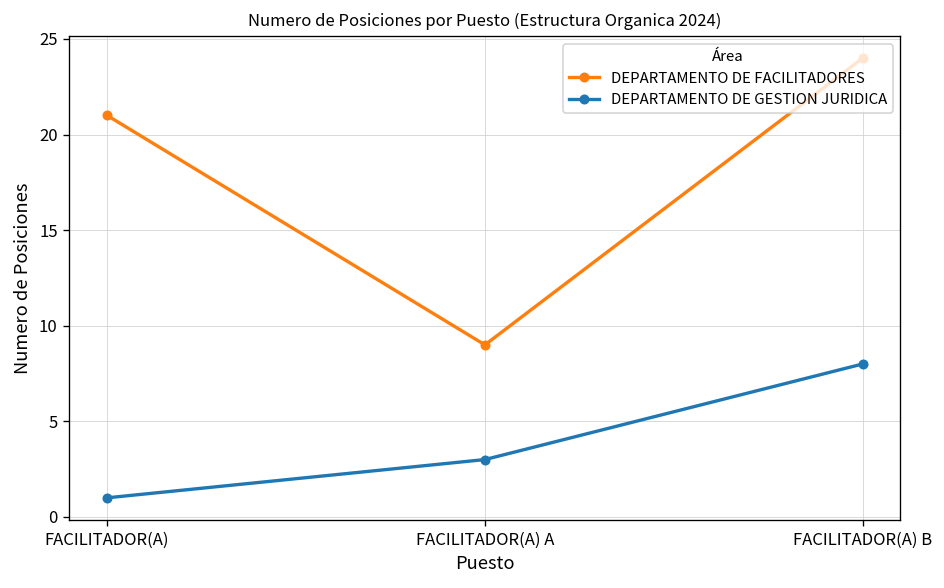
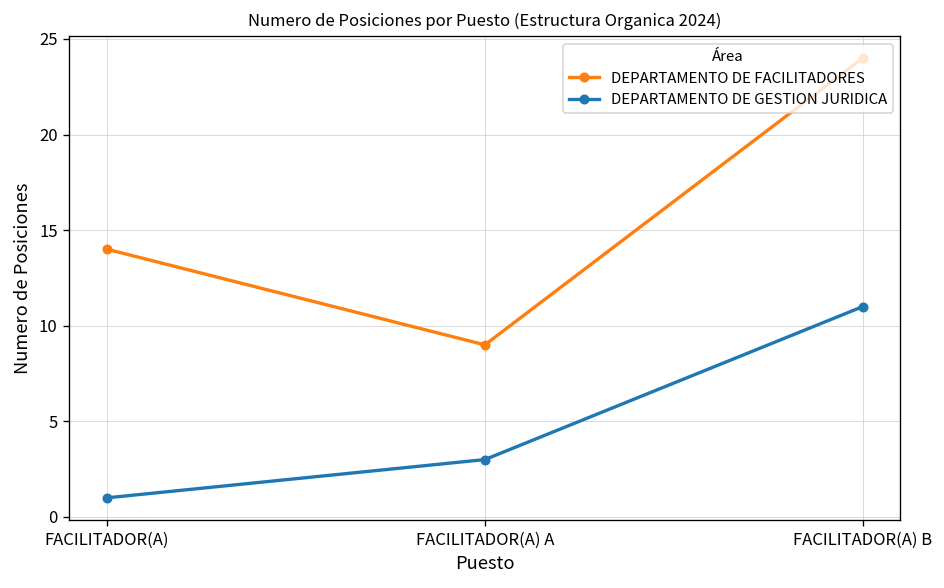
  {
    "DEPARTAMENTO DE FACILITADORES": {
-     "FACILITADOR(A)": 21,
+     "FACILITADOR(A)": 14,
      "FACILITADOR(A) A": 9
    },
    "DEPARTAMENTO DE GESTION JURIDICA": {
      "FACILITADOR(A)": 1,
      "FACILITADOR(A) A": 3,
-     "FACILITADOR(A) B": 8
+     "FACILITADOR(A) B": 11
    }
  }
